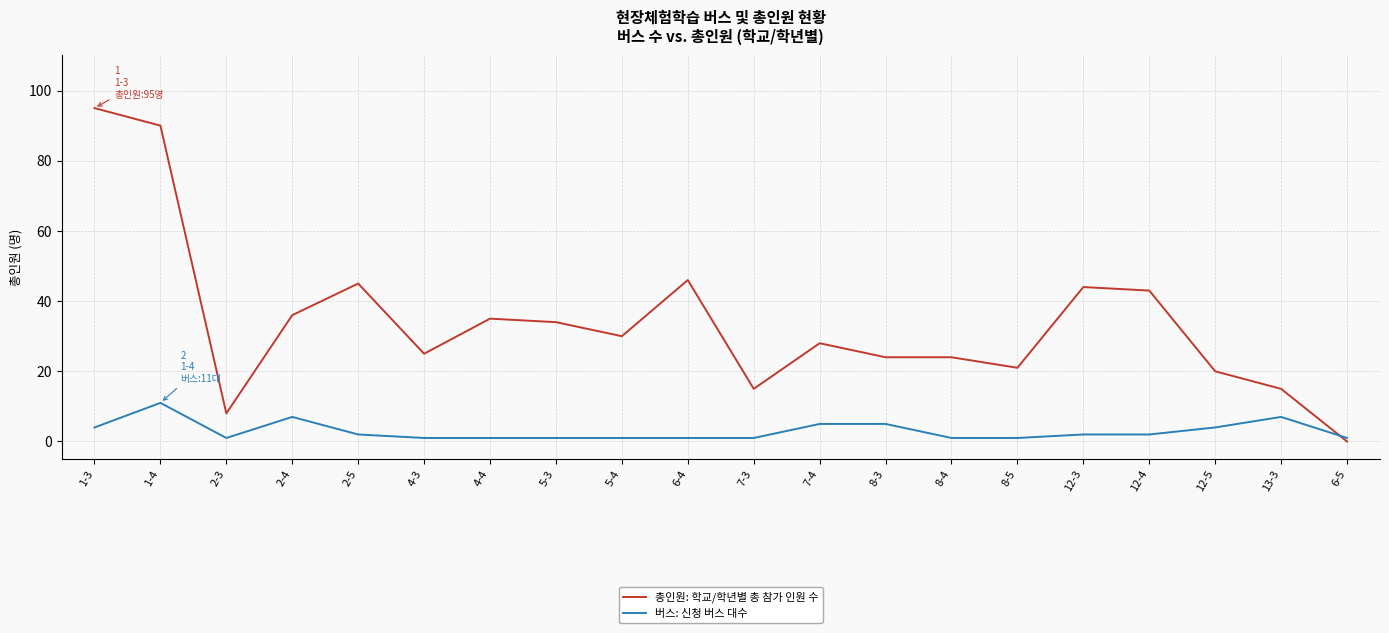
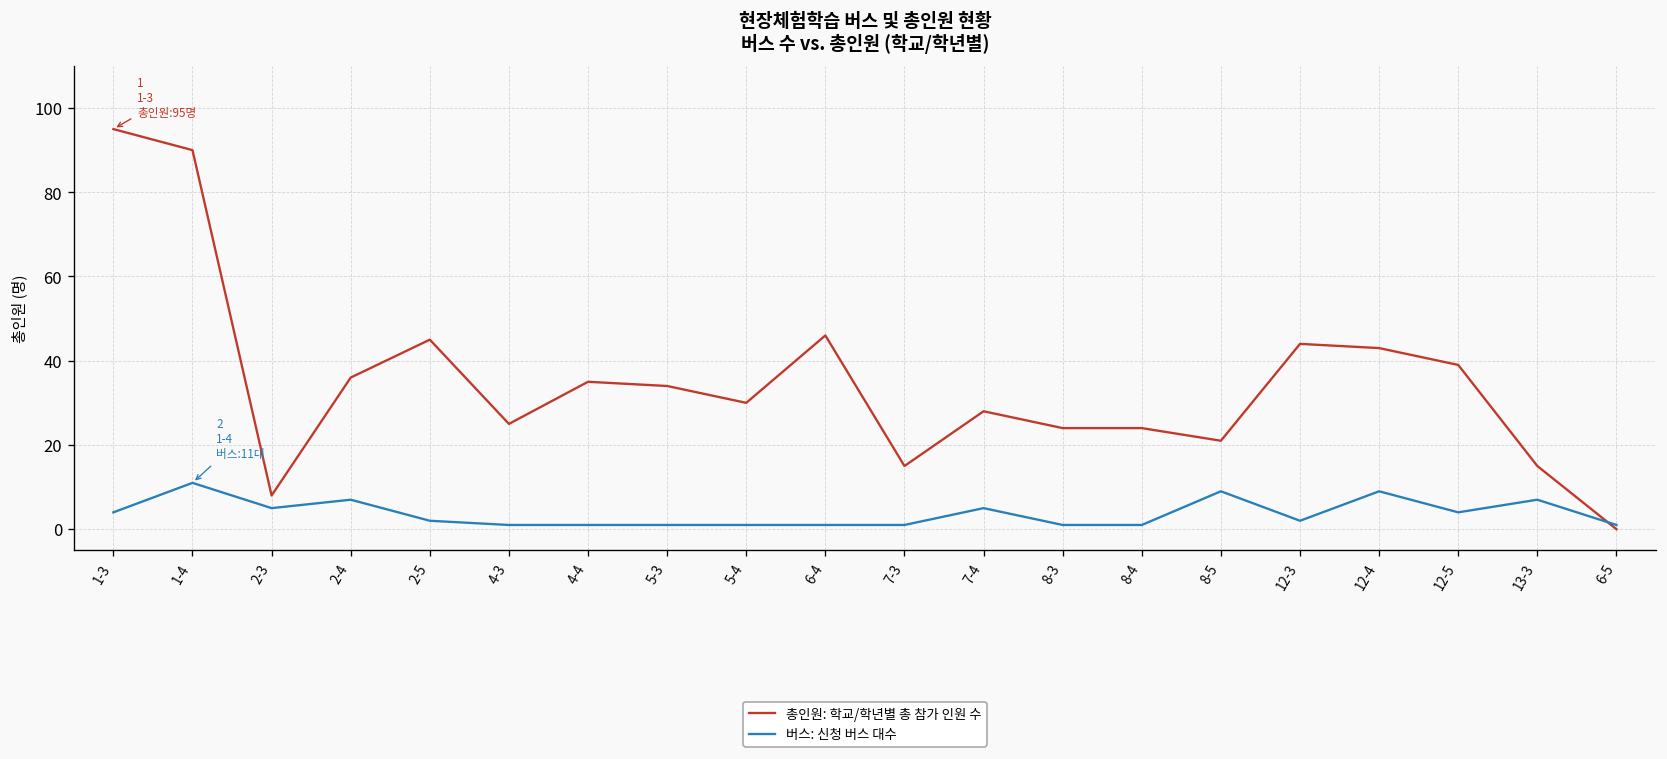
  {
    "총인원: 학교/학년별 총 참가 인원 수": {
      "1-4": 90,
      "2-3": 8,
      "2-4": 36,
      "2-5": 45,
      "4-3": 25,
      "4-4": 35,
      "5-3": 34,
      "5-4": 30,
      "6-4": 46,
      "7-3": 15,
      "7-4": 28,
      "8-3": 24,
      "8-4": 24,
      "8-5": 21,
      "12-3": 44,
      "12-4": 43,
-     "12-5": 20,
+     "12-5": 39,
      "13-3": 15,
      "6-5": 0
    },
    "버스: 신청 버스 대수": {
      "1-3": 4,
-     "2-3": 1,
+     "2-3": 5,
      "2-4": 7,
      "2-5": 2,
      "4-3": 1,
      "4-4": 1,
      "5-3": 1,
      "5-4": 1,
      "6-4": 1,
      "7-3": 1,
      "7-4": 5,
-     "8-3": 5,
+     "8-3": 1,
      "8-4": 1,
-     "8-5": 1,
+     "8-5": 9,
      "12-3": 2,
-     "12-4": 2,
+     "12-4": 9,
      "12-5": 4,
      "13-3": 7,
      "6-5": 1
    }
  }
